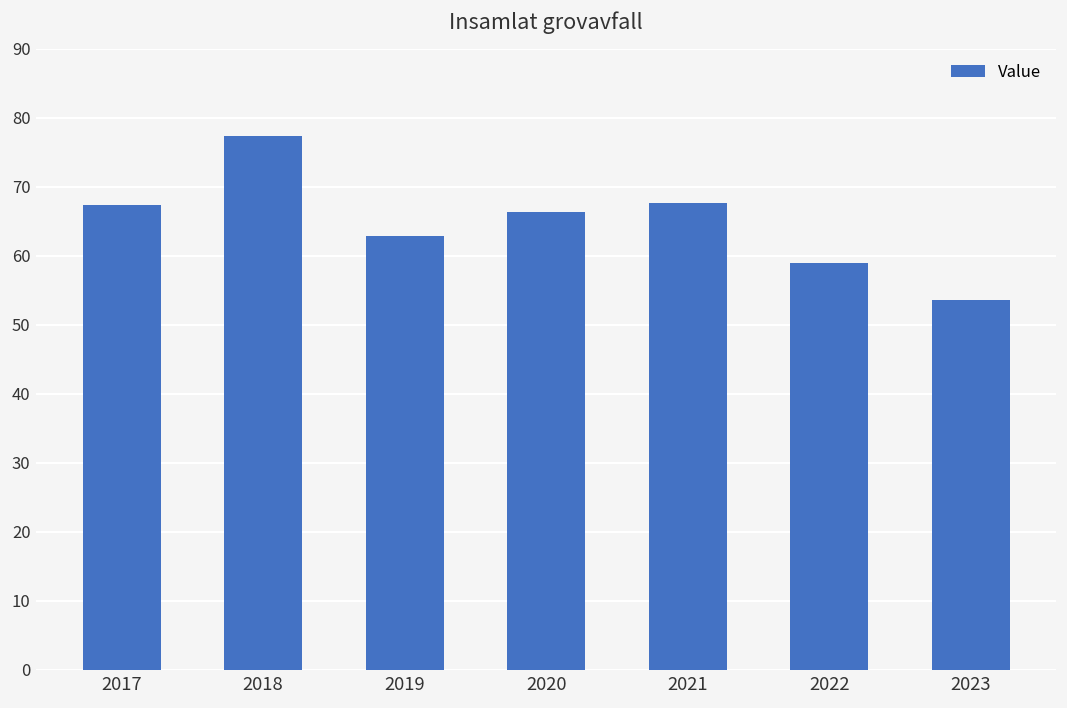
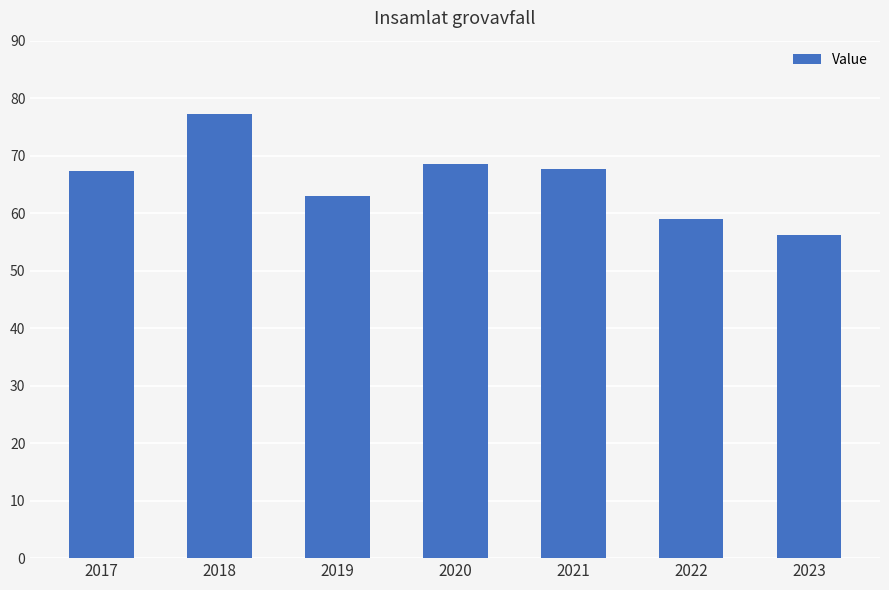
  {
    "2017": 67,
    "2018": 77,
    "2019": 63,
-   "2020": 66,
+   "2020": 69,
    "2021": 68,
    "2022": 59,
-   "2023": 54
+   "2023": 56
  }
